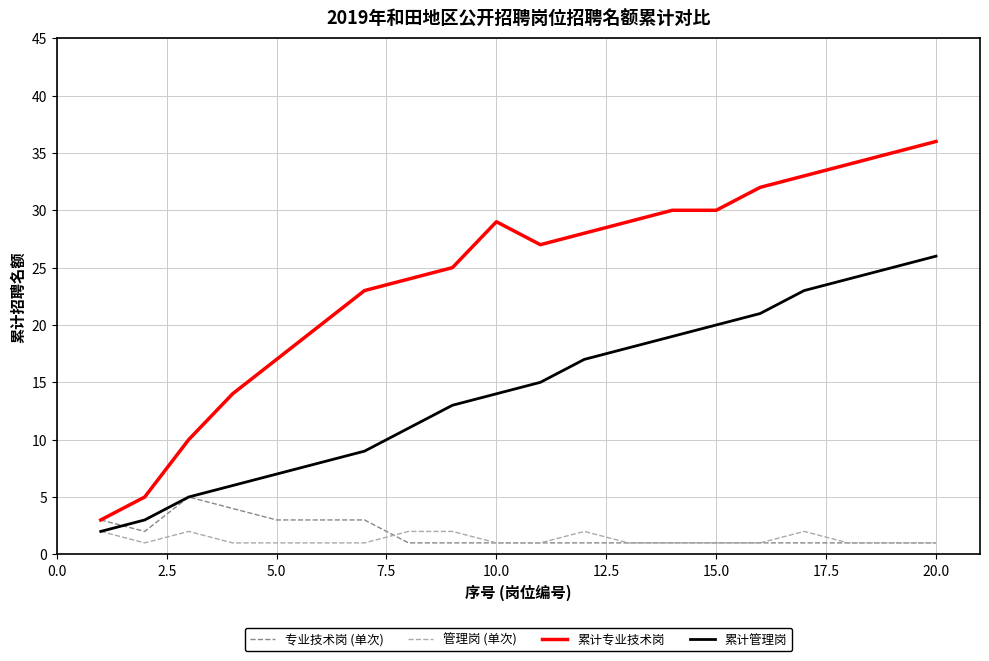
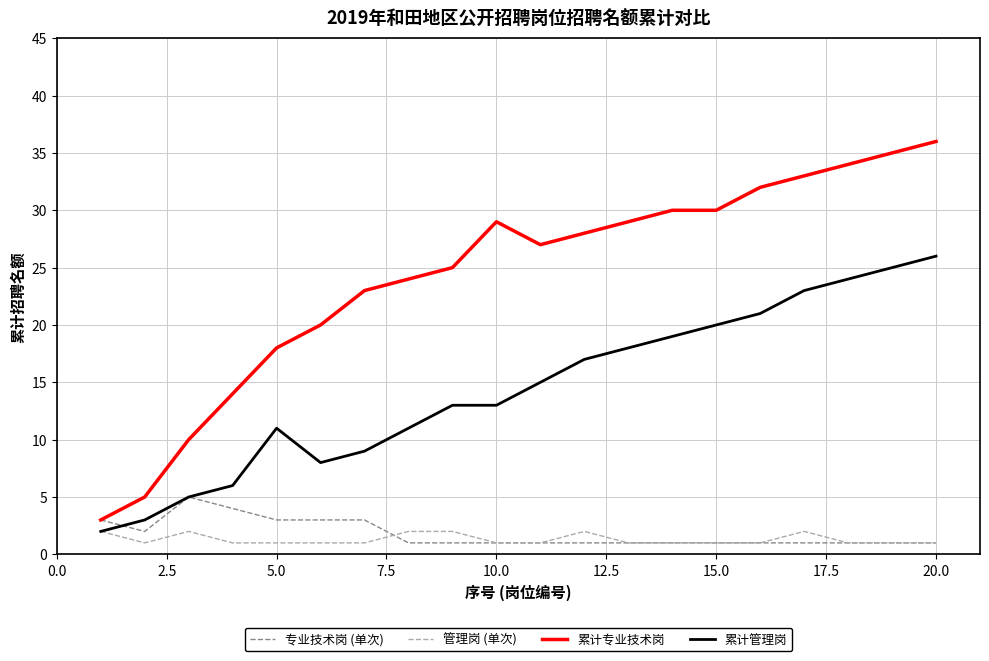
  {
    "累计专业技术岗": {
-     "5.0": 17,
+     "5.0": 18,
      "10.0": 29,
      "15.0": 30,
      "20.0": 36
    },
    "累计管理岗": {
-     "5.0": 7,
-     "10.0": 14,
+     "5.0": 11,
+     "10.0": 13,
      "15.0": 20,
      "20.0": 26
    }
  }
